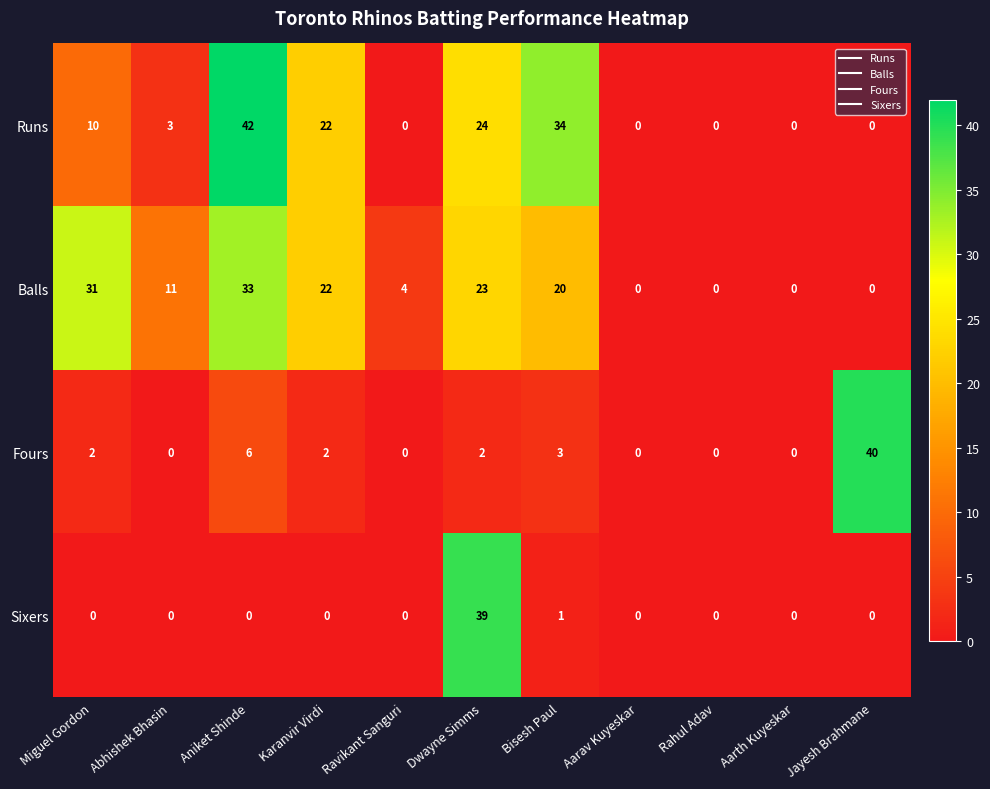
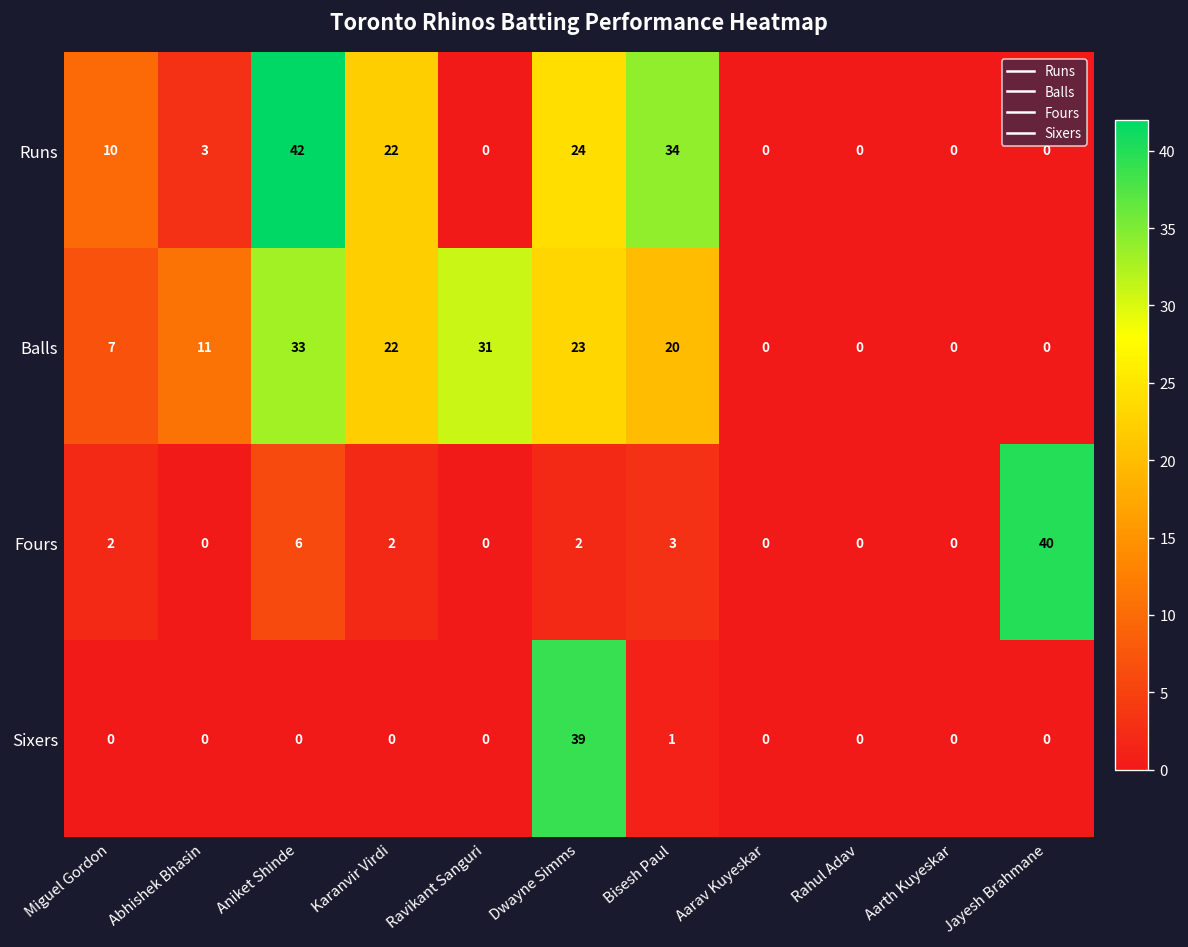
  {
    "Runs": {
      "Miguel Gordon": 10,
      "Abhishek Bhasin": 3,
      "Aniket Shinde": 42,
      "Karanvir Virdi": 22,
      "Ravikant Sanguri": 0,
      "Dwayne Simms": 24,
      "Bisesh Paul": 34,
      "Aarav Kuyeskar": 0,
      "Rahul Adav": 0,
      "Aarth Kuyeskar": 0,
      "Jayesh Brahmane": 0
    },
    "Balls": {
-     "Miguel Gordon": 31,
+     "Miguel Gordon": 7,
      "Abhishek Bhasin": 11,
      "Aniket Shinde": 33,
      "Karanvir Virdi": 22,
-     "Ravikant Sanguri": 4,
+     "Ravikant Sanguri": 31,
      "Dwayne Simms": 23,
      "Bisesh Paul": 20,
      "Aarav Kuyeskar": 0,
      "Rahul Adav": 0,
      "Aarth Kuyeskar": 0,
      "Jayesh Brahmane": 0
    },
    "Fours": {
      "Miguel Gordon": 2,
      "Abhishek Bhasin": 0,
      "Aniket Shinde": 6,
      "Karanvir Virdi": 2,
      "Ravikant Sanguri": 0,
      "Dwayne Simms": 2,
      "Bisesh Paul": 3,
      "Aarav Kuyeskar": 0,
      "Rahul Adav": 0,
      "Aarth Kuyeskar": 0,
      "Jayesh Brahmane": 40
    },
    "Sixers": {
      "Miguel Gordon": 0,
      "Abhishek Bhasin": 0,
      "Aniket Shinde": 0,
      "Karanvir Virdi": 0,
      "Ravikant Sanguri": 0,
      "Dwayne Simms": 39,
      "Bisesh Paul": 1,
      "Aarav Kuyeskar": 0,
      "Rahul Adav": 0,
      "Aarth Kuyeskar": 0,
      "Jayesh Brahmane": 0
    }
  }
